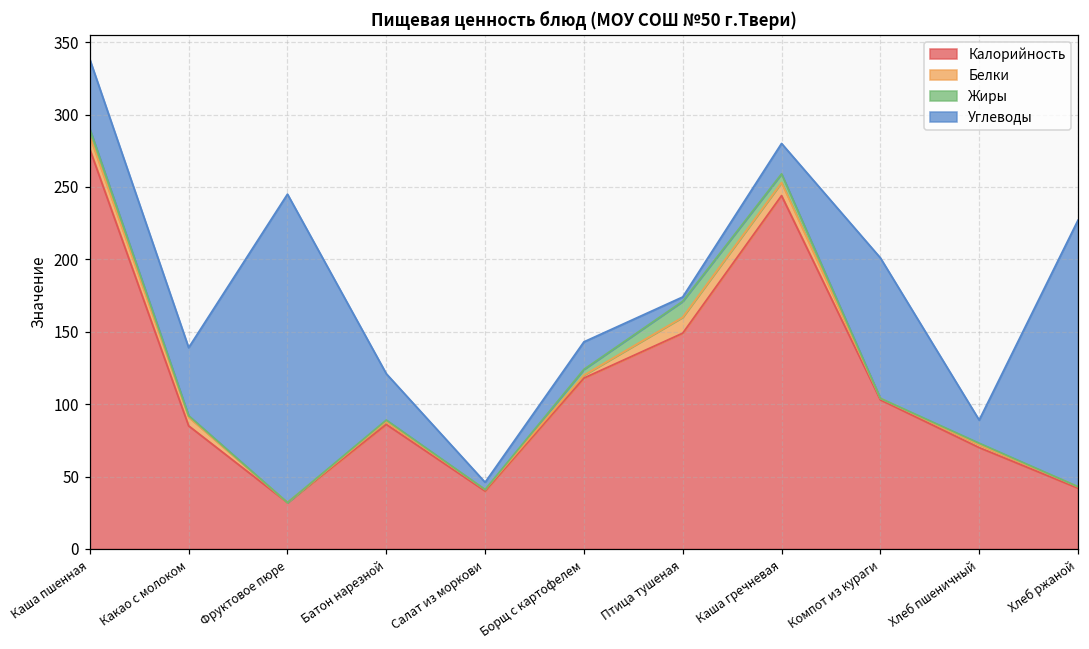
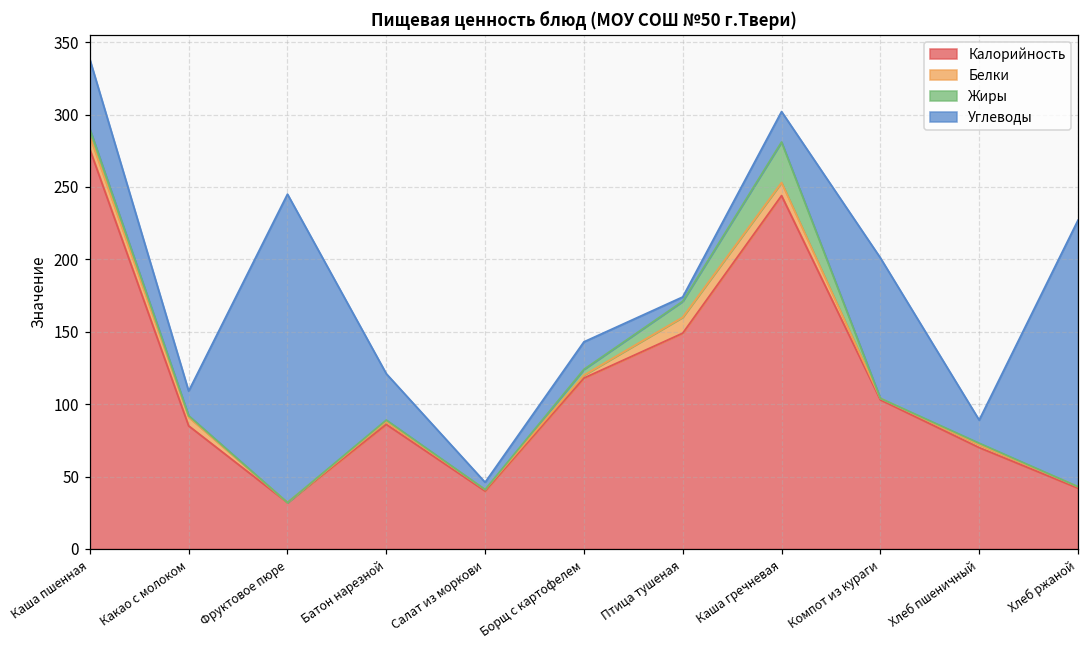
  {
    "Калорийность": {
      "Каша пшенная": 276,
      "Какао с молоком": 85,
      "Батон нарезной": 86,
      "Борщ с картофелем": 118,
      "Птица тушеная": 149,
      "Каша гречневая": 244,
      "Хлеб пшеничный": 70
    },
    "Белки": {
      "Каша пшенная": 9,
      "Борщ с картофелем": 2,
      "Птица тушеная": 11,
      "Каша гречневая": 9
    },
    "Жиры": {
      "Каша пшенная": 5,
      "Борщ с картофелем": 4,
      "Птица тушеная": 11,
-     "Каша гречневая": 6
+     "Каша гречневая": 28
    },
    "Углеводы": {
      "Каша пшенная": 48,
-     "Какао с молоком": 47,
+     "Какао с молоком": 17,
      "Фруктовое пюре": 213,
      "Батон нарезной": 32,
      "Салат из моркови": 5,
      "Борщ с картофелем": 19,
      "Птица тушеная": 3,
      "Каша гречневая": 21,
      "Компот из кураги": 97,
      "Хлеб пшеничный": 16,
      "Хлеб ржаной": 184
    }
  }
